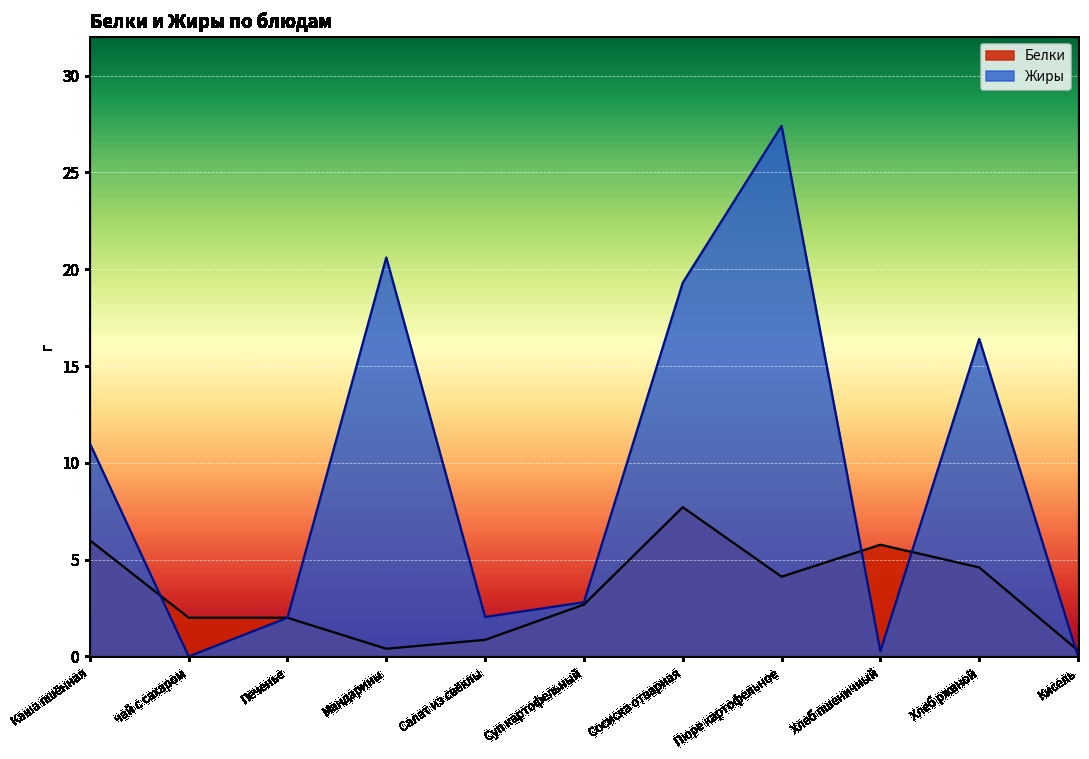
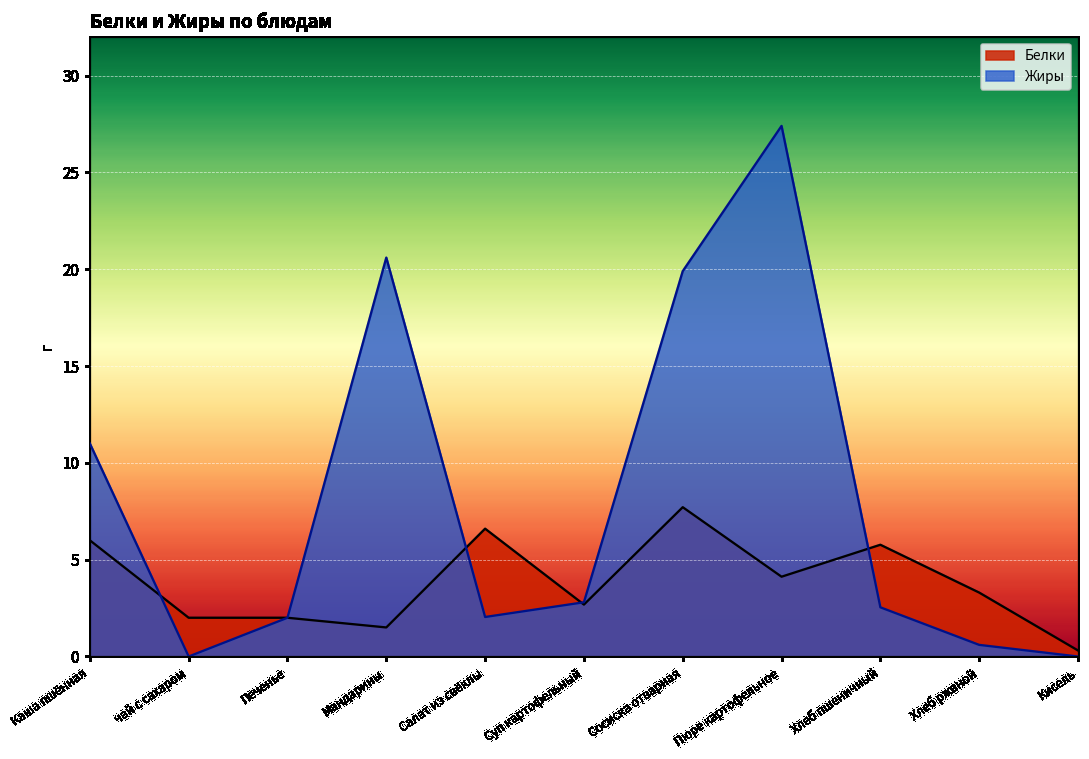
  {
    "Белки": {
      "Каша пшённая": 6.0,
      "чай с сахаром": 2.0,
-     "Мандарины": 0.4,
-     "Салат из свёклы": 0.9,
+     "Мандарины": 1.5,
+     "Салат из свёклы": 6.6,
      "Сосиска отварная": 7.7,
      "Пюре картофельное": 4.1,
      "Хлеб пшеничный": 5.8,
-     "Хлеб ржаной": 4.6,
+     "Хлеб ржаной": 3.3,
      "Кисель": 0.3
    },
    "Жиры": {
      "Каша пшённая": 11.0,
      "чай с сахаром": 0.0,
      "Мандарины": 20.6,
      "Салат из свёклы": 2.0,
-     "Сосиска отварная": 19.3,
+     "Сосиска отварная": 19.9,
      "Пюре картофельное": 27.4,
-     "Хлеб пшеничный": 0.3,
-     "Хлеб ржаной": 16.4,
+     "Хлеб пшеничный": 2.5,
+     "Хлеб ржаной": 0.6,
      "Кисель": 0.0
    }
  }
